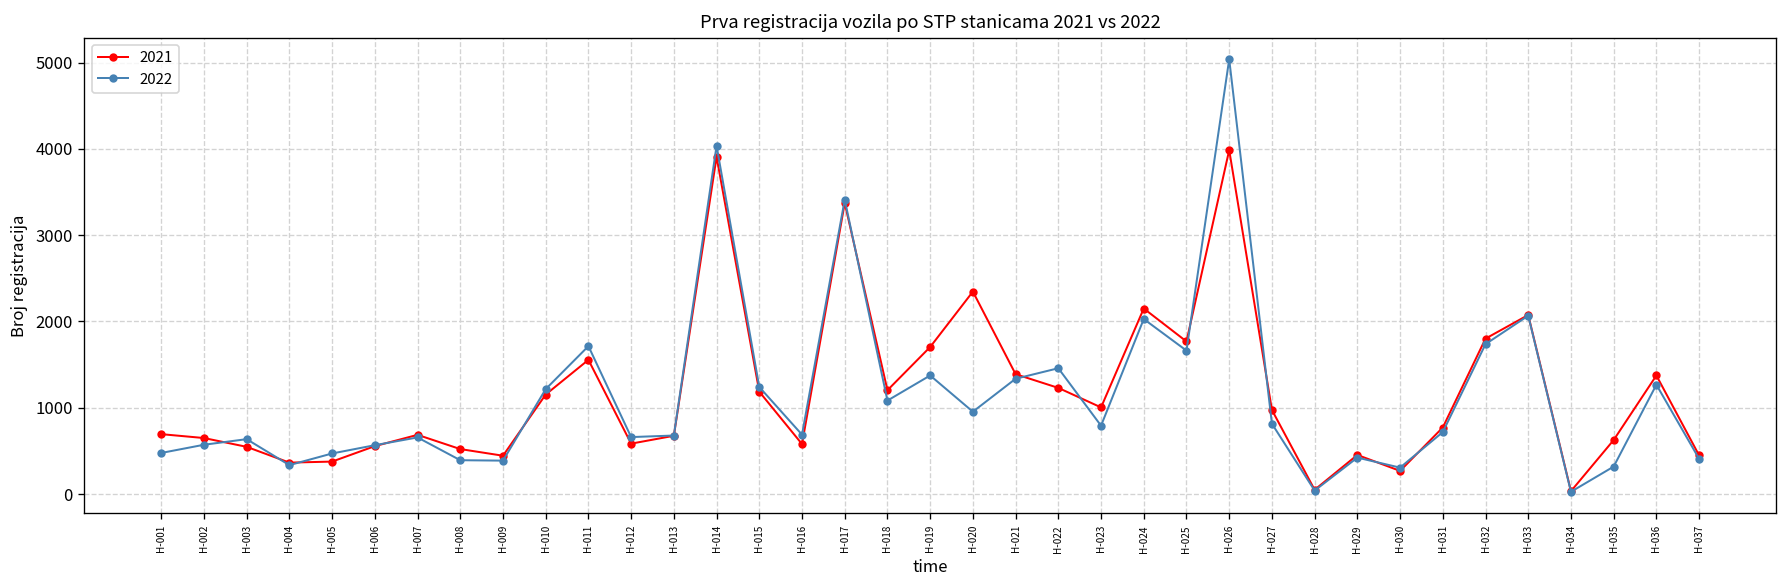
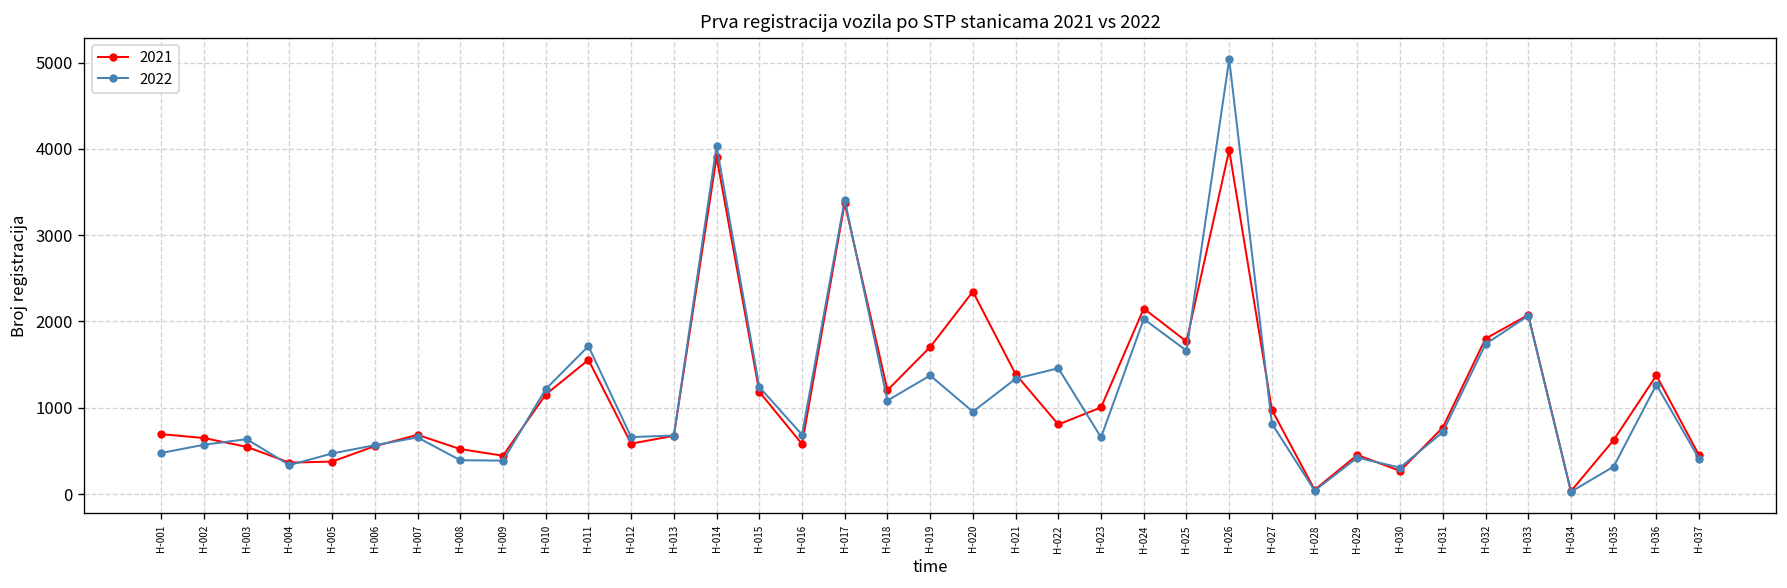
  {
    "2021": {
      "H-001": 700,
      "H-002": 600,
      "H-003": 500,
      "H-005": 400,
      "H-008": 500,
      "H-009": 400,
      "H-010": 1200,
      "H-011": 1600,
      "H-012": 600,
      "H-014": 3900,
      "H-015": 1200,
      "H-016": 600,
      "H-017": 3400,
      "H-018": 1200,
      "H-019": 1700,
      "H-020": 2300,
      "H-021": 1400,
-     "H-022": 1200,
+     "H-022": 800,
      "H-023": 1000,
      "H-024": 2200,
      "H-025": 1800,
      "H-026": 4000,
      "H-027": 1000,
      "H-030": 300,
      "H-031": 800,
      "H-032": 1800,
      "H-035": 600,
      "H-036": 1400,
      "H-037": 400
    },
    "2022": {
      "H-001": 500,
      "H-002": 600,
      "H-003": 600,
      "H-005": 500,
      "H-008": 400,
      "H-009": 400,
      "H-010": 1200,
      "H-011": 1700,
      "H-012": 700,
      "H-014": 4000,
      "H-015": 1200,
      "H-016": 700,
      "H-017": 3400,
      "H-018": 1100,
      "H-019": 1400,
      "H-020": 1000,
      "H-021": 1300,
      "H-022": 1500,
-     "H-023": 800,
+     "H-023": 700,
      "H-024": 2000,
      "H-025": 1700,
      "H-026": 5000,
      "H-027": 800,
      "H-030": 300,
      "H-031": 700,
      "H-032": 1700,
      "H-035": 300,
      "H-036": 1300,
      "H-037": 400
    }
  }
